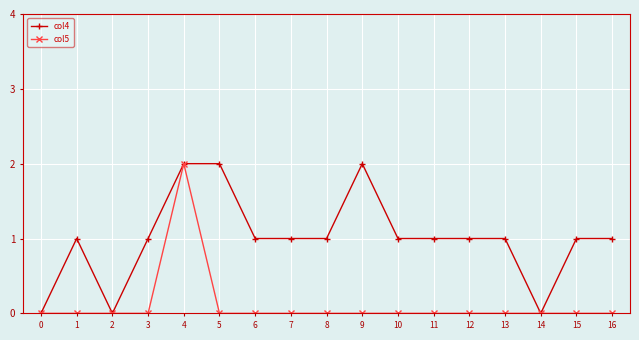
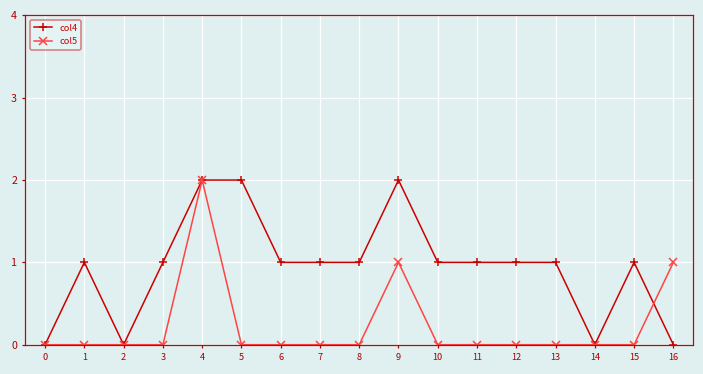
  {
    "col4": {
      "1": 1,
      "3": 1,
      "5": 2,
      "6": 1,
      "7": 1,
      "8": 1,
      "9": 2,
      "10": 1,
      "11": 1,
      "12": 1,
      "13": 1,
      "15": 1,
-     "16": 1
+     "16": 0
    },
    "col5": {
      "1": 0,
      "3": 0,
      "5": 0,
      "6": 0,
      "7": 0,
      "8": 0,
-     "9": 0,
+     "9": 1,
      "10": 0,
      "11": 0,
      "12": 0,
      "13": 0,
      "15": 0,
-     "16": 0
+     "16": 1
    }
  }
